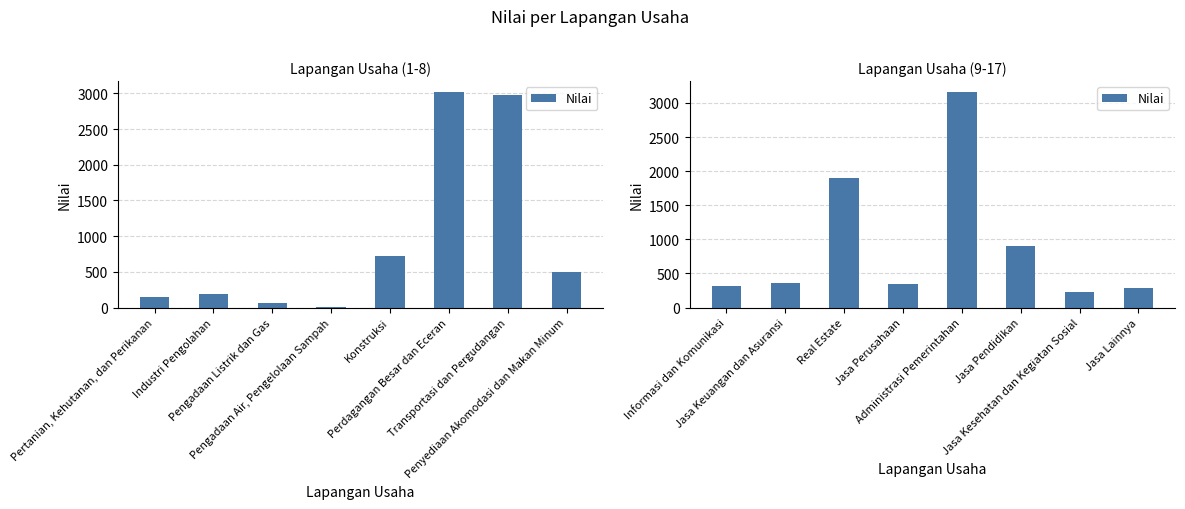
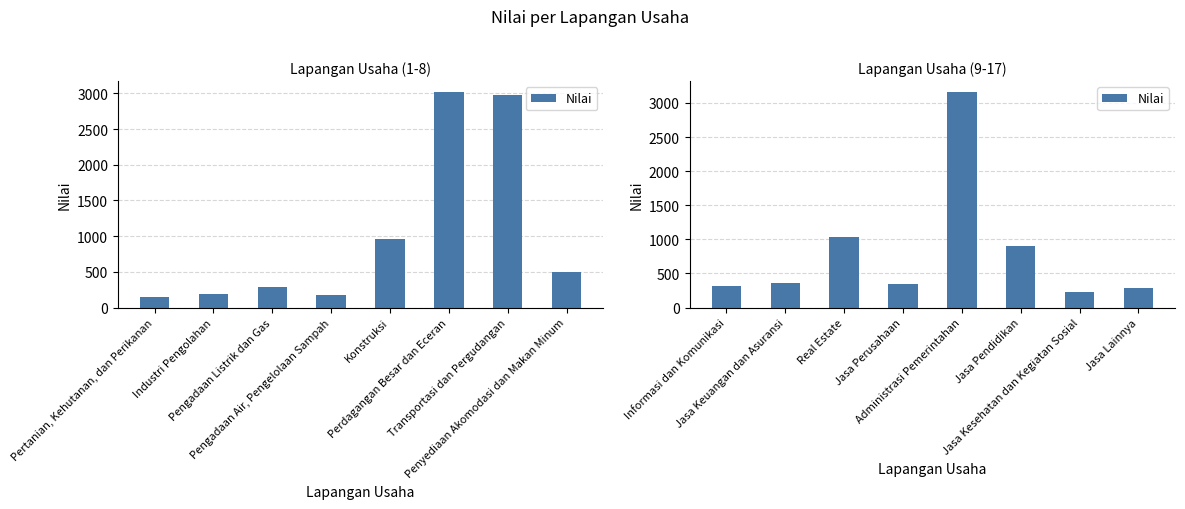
  {
    "Lapangan Usaha (1-8)": {
      "Pertanian, Kehutanan, dan Perikanan": 100,
      "Industri Pengolahan": 200,
-     "Pengadaan Listrik dan Gas": 100,
-     "Pengadaan Air, Pengelolaan Sampah": 0,
-     "Konstruksi": 700,
+     "Pengadaan Listrik dan Gas": 300,
+     "Pengadaan Air, Pengelolaan Sampah": 200,
+     "Konstruksi": 1000,
      "Perdagangan Besar dan Eceran": 3000,
      "Transportasi dan Pergudangan": 3000,
      "Penyediaan Akomodasi dan Makan Minum": 500
    },
    "Lapangan Usaha (9-17)": {
      "Informasi dan Komunikasi": 300,
      "Jasa Keuangan dan Asuransi": 400,
-     "Real Estate": 1900,
+     "Real Estate": 1000,
      "Jasa Perusahaan": 300,
      "Administrasi Pemerintahan": 3200,
      "Jasa Pendidikan": 900,
      "Jasa Kesehatan dan Kegiatan Sosial": 200,
      "Jasa Lainnya": 300
    }
  }
